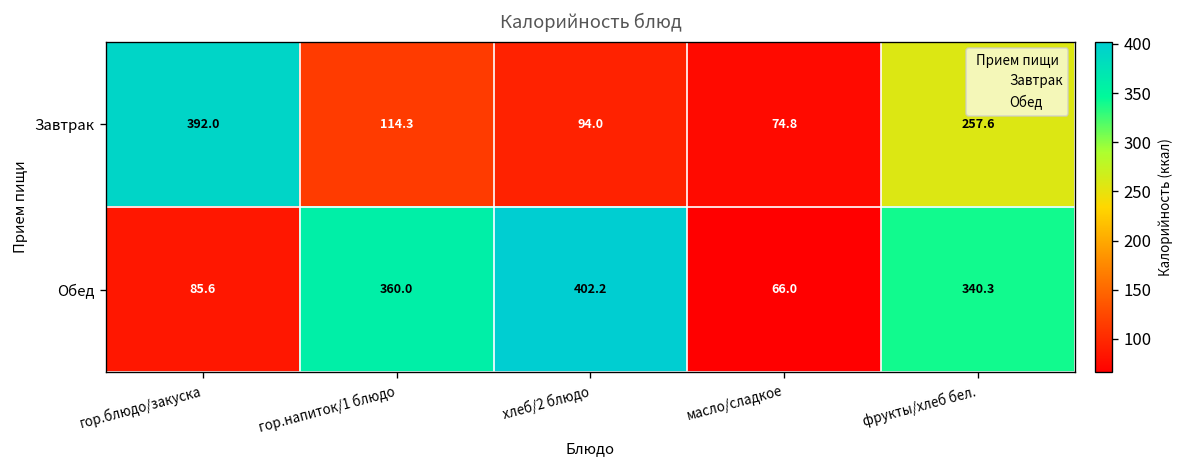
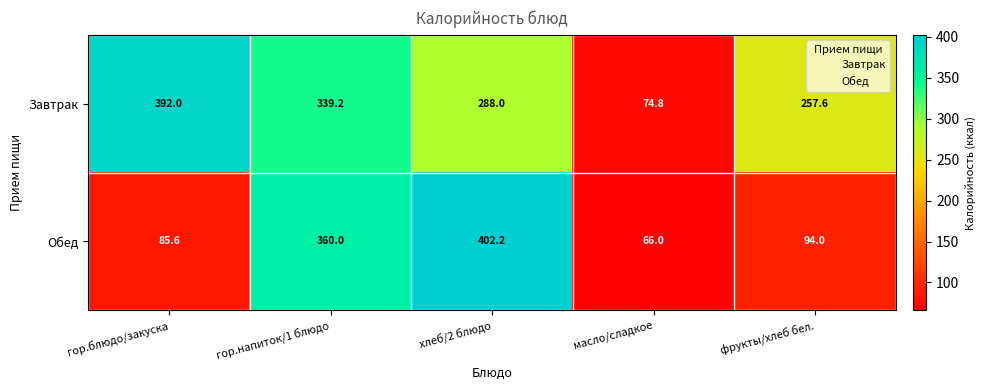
  {
    "Завтрак": {
      "гор.блюдо/закуска": 392.0,
-     "гор.напиток/1 блюдо": 114.3,
-     "хлеб/2 блюдо": 94.0,
+     "гор.напиток/1 блюдо": 339.2,
+     "хлеб/2 блюдо": 288.0,
      "масло/сладкое": 74.8,
      "фрукты/хлеб бел.": 257.6
    },
    "Обед": {
      "гор.блюдо/закуска": 85.6,
      "гор.напиток/1 блюдо": 360.0,
      "хлеб/2 блюдо": 402.2,
      "масло/сладкое": 66.0,
-     "фрукты/хлеб бел.": 340.3
+     "фрукты/хлеб бел.": 94.0
    }
  }
